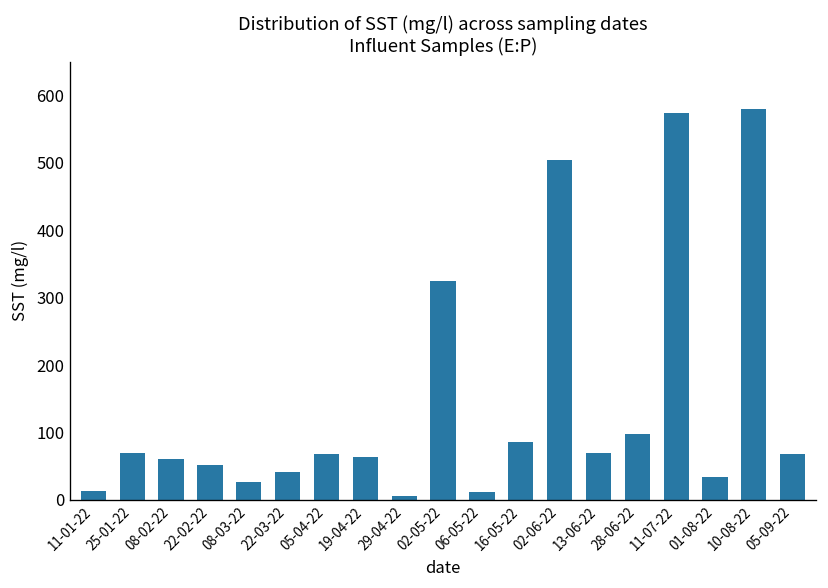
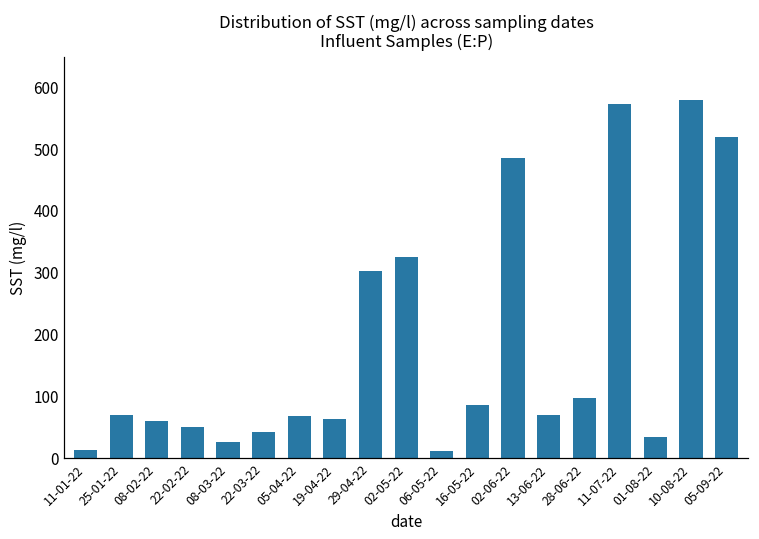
  {
    "11-01-22": 10,
    "25-01-22": 70,
    "08-02-22": 60,
    "22-02-22": 50,
    "08-03-22": 30,
    "22-03-22": 40,
    "05-04-22": 70,
    "19-04-22": 60,
-   "29-04-22": 10,
+   "29-04-22": 300,
    "02-05-22": 330,
    "06-05-22": 10,
    "16-05-22": 90,
-   "02-06-22": 500,
+   "02-06-22": 490,
    "13-06-22": 70,
    "28-06-22": 100,
    "11-07-22": 570,
    "01-08-22": 30,
    "10-08-22": 580,
-   "05-09-22": 70
+   "05-09-22": 520
  }
